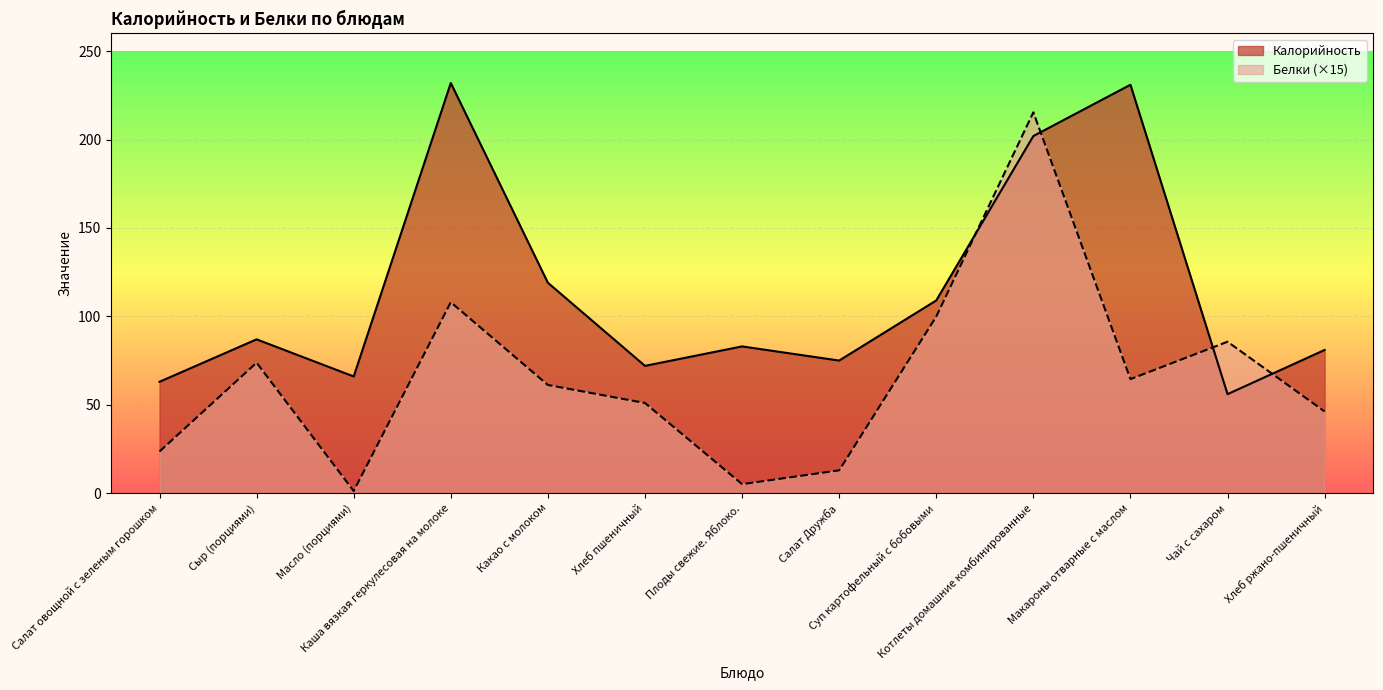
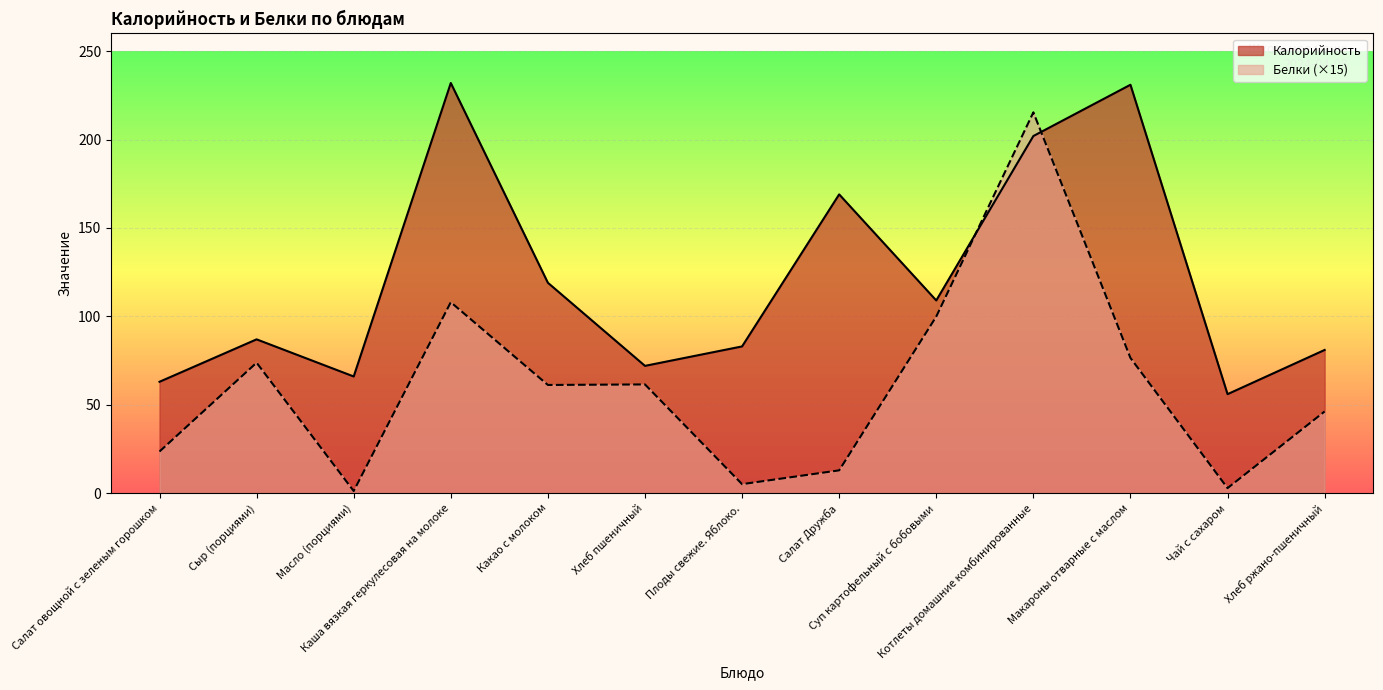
  {
    "Калорийность": {
      "Салат овощной с зеленым горошком": 63,
      "Сыр (порциями)": 87,
      "Масло (порциями)": 66,
      "Каша вязкая геркулесовая на молоке": 232,
      "Какао с молоком": 119,
      "Хлеб пшеничный": 72,
      "Плоды свежие. Яблоко.": 83,
-     "Салат Дружба": 75,
+     "Салат Дружба": 169,
      "Суп картофельный с бобовыми": 109,
      "Котлеты домашние комбинированные": 202,
      "Макароны отварные с маслом": 231,
      "Чай с сахаром": 56,
      "Хлеб ржано-пшеничный": 81
    },
    "Белки (×15)": {
      "Салат овощной с зеленым горошком": 24,
      "Сыр (порциями)": 74,
      "Масло (порциями)": 1,
      "Каша вязкая геркулесовая на молоке": 108,
      "Какао с молоком": 61,
-     "Хлеб пшеничный": 51,
+     "Хлеб пшеничный": 61,
      "Плоды свежие. Яблоко.": 5,
      "Салат Дружба": 13,
      "Суп картофельный с бобовыми": 100,
      "Котлеты домашние комбинированные": 215,
-     "Макароны отварные с маслом": 65,
-     "Чай с сахаром": 86,
+     "Макароны отварные с маслом": 77,
+     "Чай с сахаром": 3,
      "Хлеб ржано-пшеничный": 46
    }
  }
